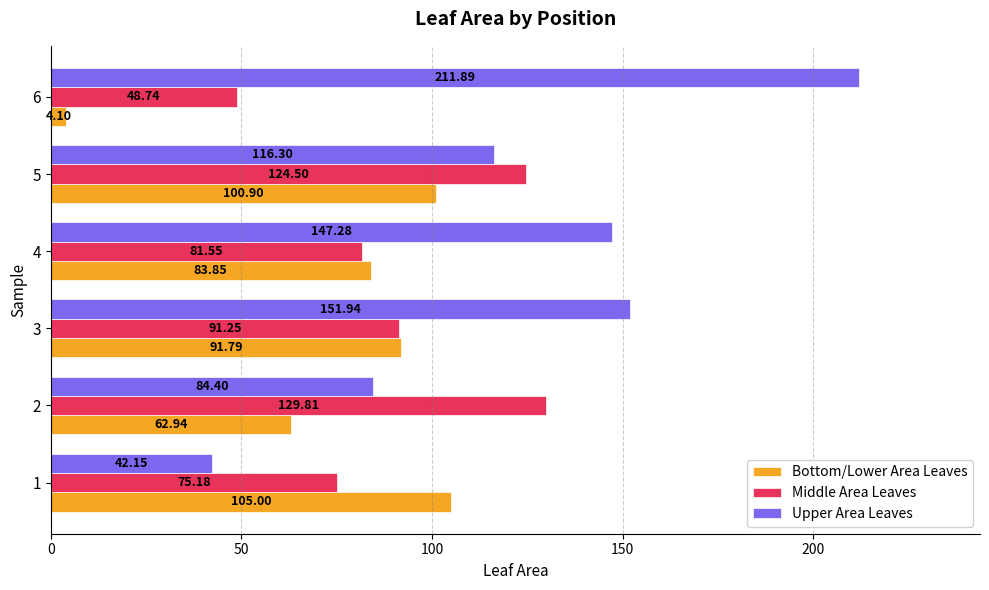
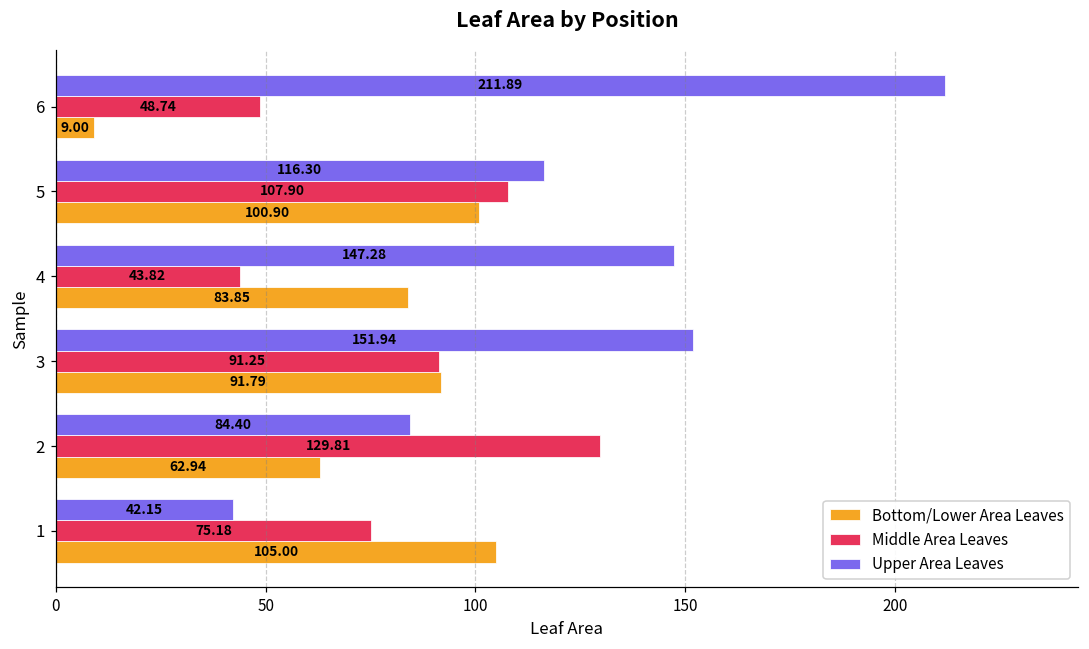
  {
    "Bottom/Lower Area Leaves": {
-     "6": 4.10,
+     "6": 9.00,
      "5": 100.90,
      "4": 83.85,
      "3": 91.79,
      "2": 62.94,
      "1": 105.00
    },
    "Middle Area Leaves": {
      "6": 48.74,
-     "5": 124.50,
-     "4": 81.55,
+     "5": 107.90,
+     "4": 43.82,
      "3": 91.25,
      "2": 129.81,
      "1": 75.18
    },
    "Upper Area Leaves": {
      "6": 211.89,
      "5": 116.30,
      "4": 147.28,
      "3": 151.94,
      "2": 84.40,
      "1": 42.15
    }
  }
